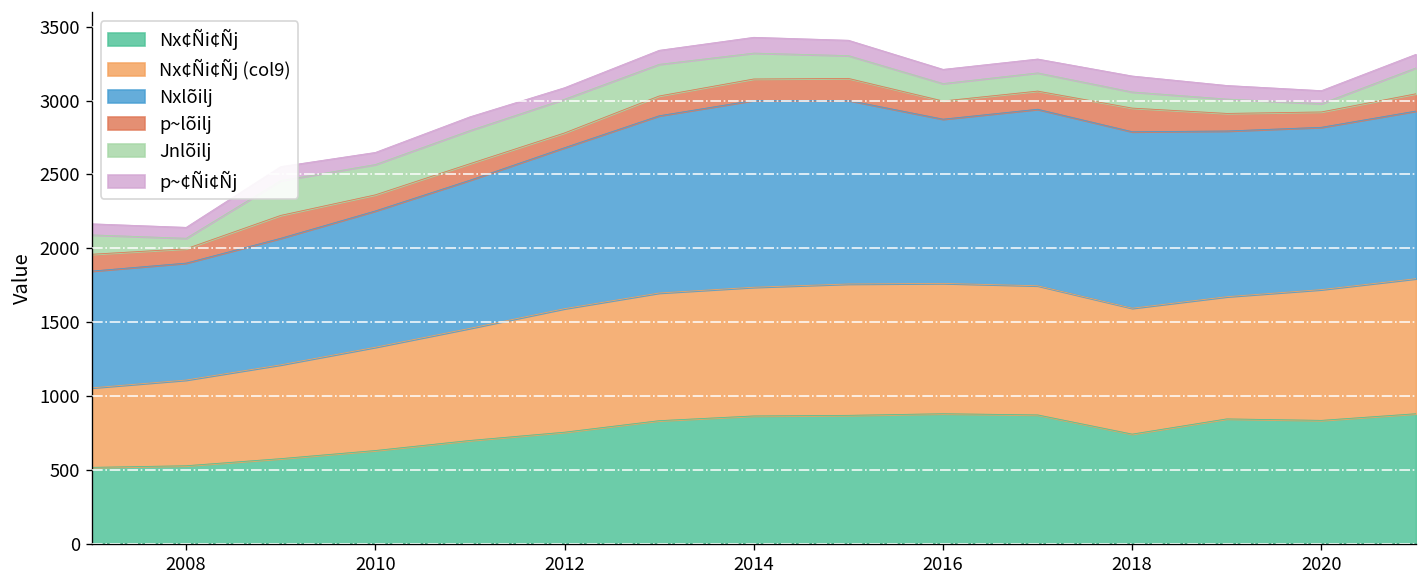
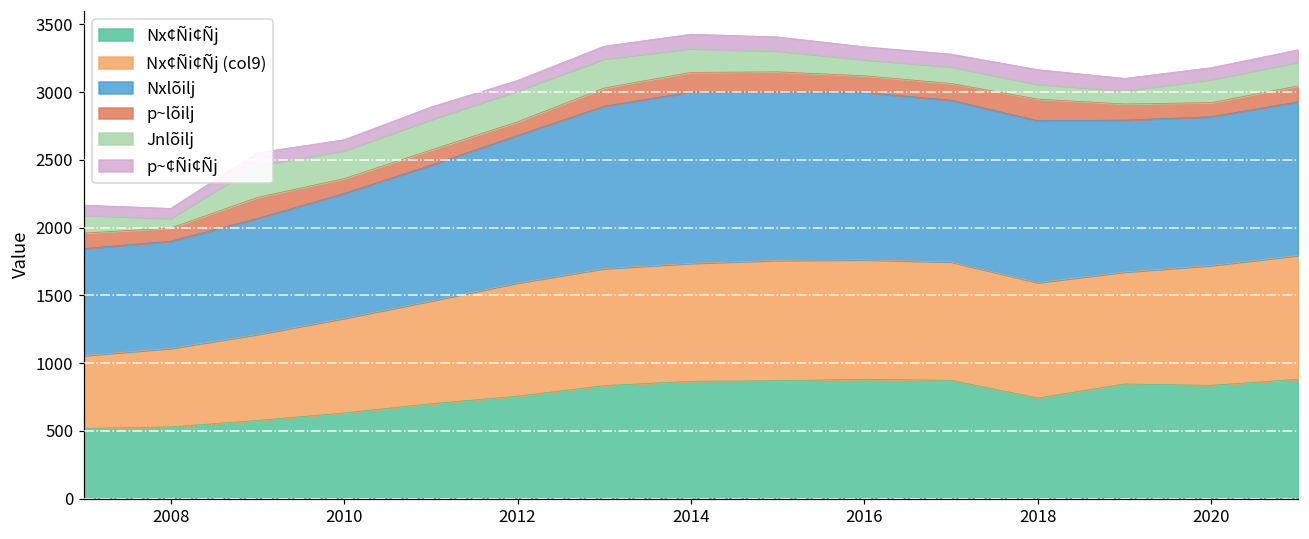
  {
    "Nx¢Ñi¢Ñj": {
      "2008": 530,
      "2010": 630,
      "2012": 760,
      "2014": 870,
      "2016": 880,
      "2018": 740,
      "2020": 840
    },
    "Nxlõilj": {
      "2008": 790,
      "2010": 920,
      "2012": 1090,
      "2014": 1260,
-     "2016": 1110,
+     "2016": 1240,
      "2018": 1190,
      "2020": 1100
    },
    "Jnlõilj": {
      "2008": 70,
      "2010": 210,
      "2012": 230,
      "2014": 180,
      "2016": 120,
      "2018": 110,
-     "2020": 60
+     "2020": 170
    },
    "p~¢Ñi¢Ñj": {
      "2008": 70,
      "2010": 80,
      "2012": 80,
      "2014": 110,
      "2016": 100,
      "2018": 110,
      "2020": 90
    }
  }
